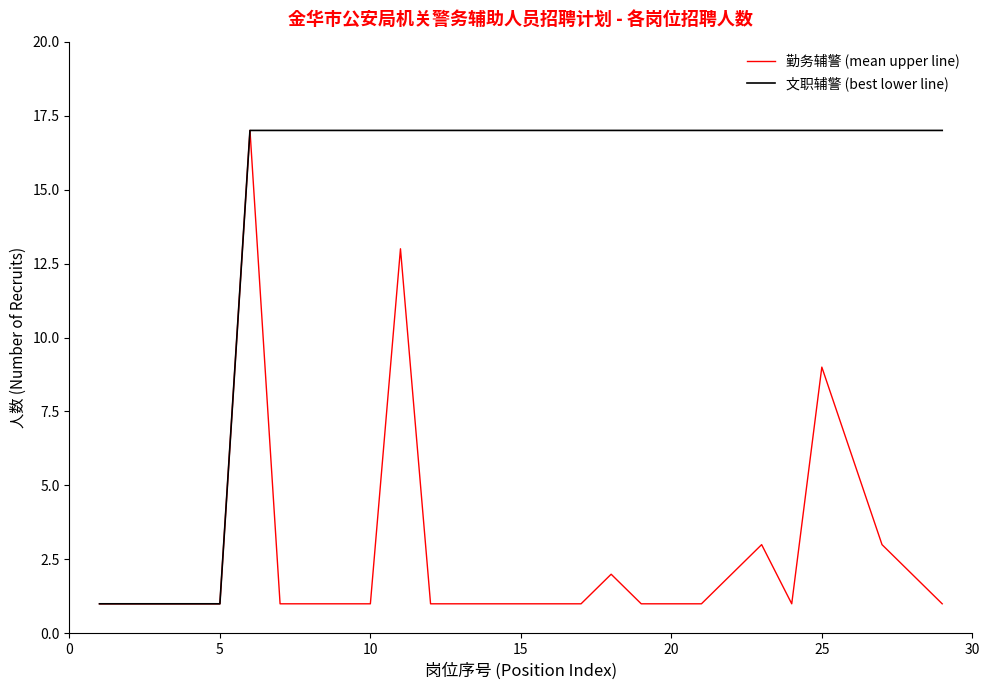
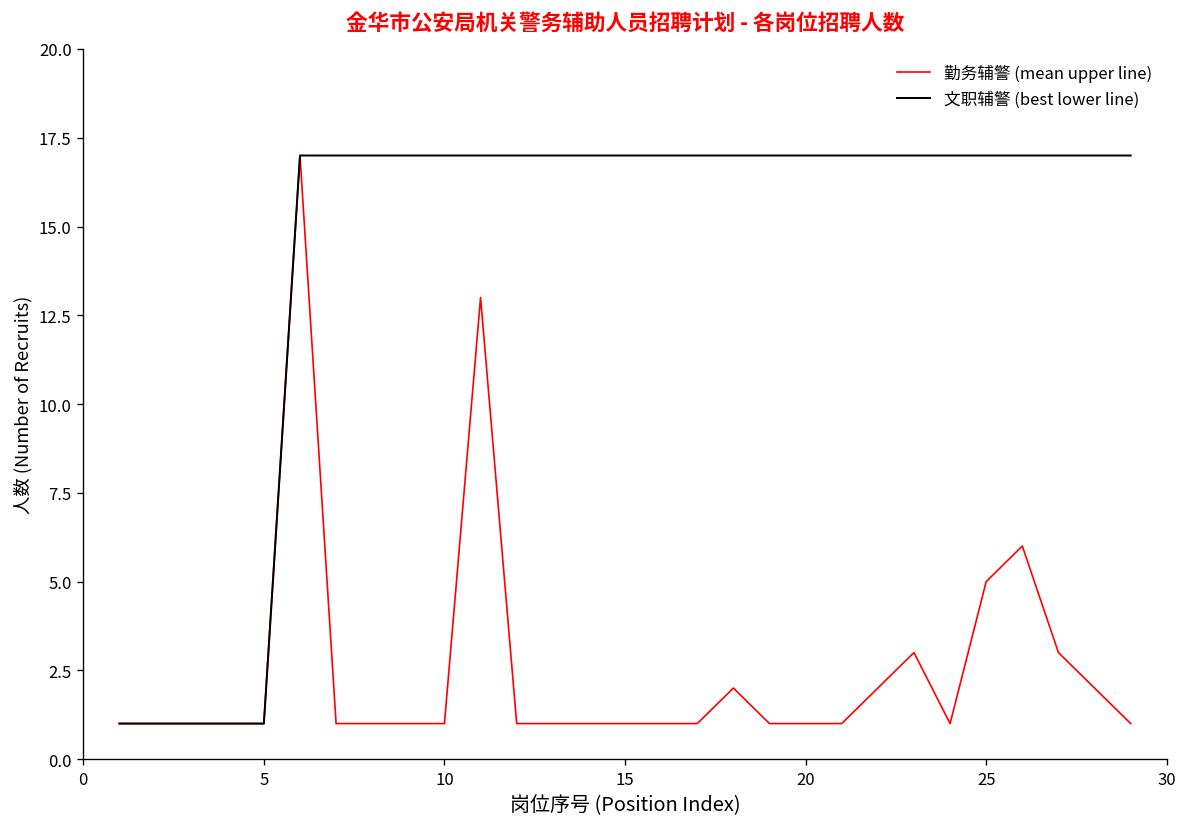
  {
    "勤务辅警 (mean upper line)": {
      "10": 1,
      "15": 1,
      "20": 1,
-     "25": 9
+     "25": 5
    },
    "文职辅警 (best lower line)": {
      "10": 17,
      "15": 17,
      "20": 17,
      "25": 17
    }
  }
